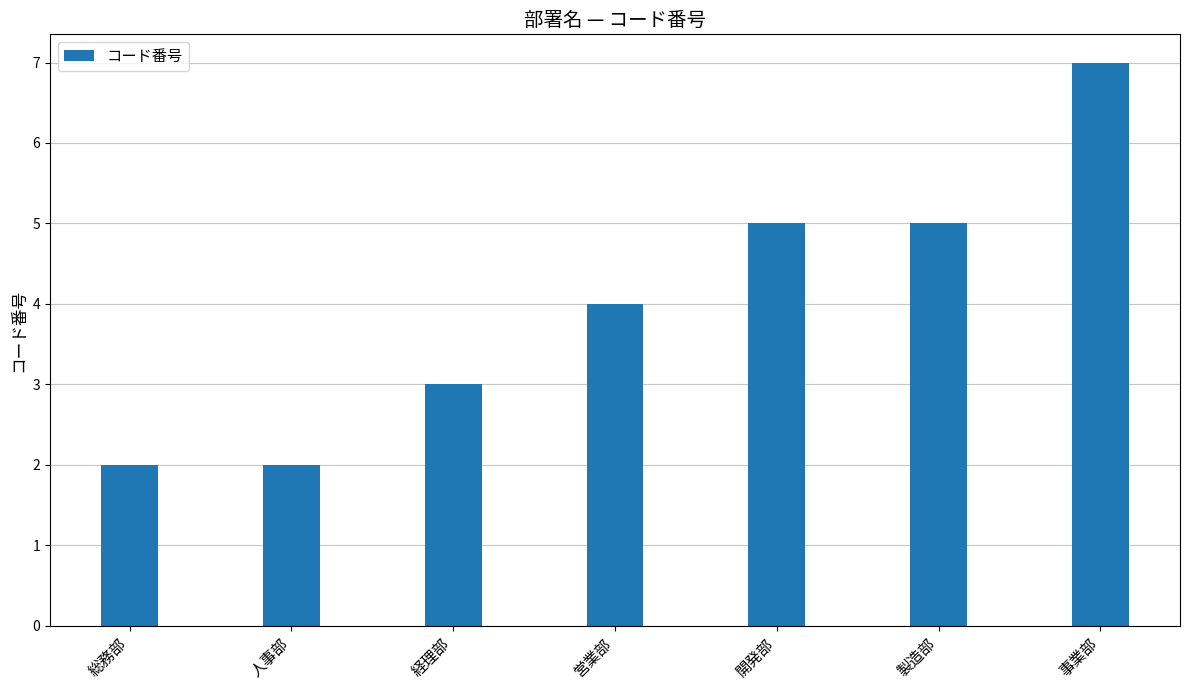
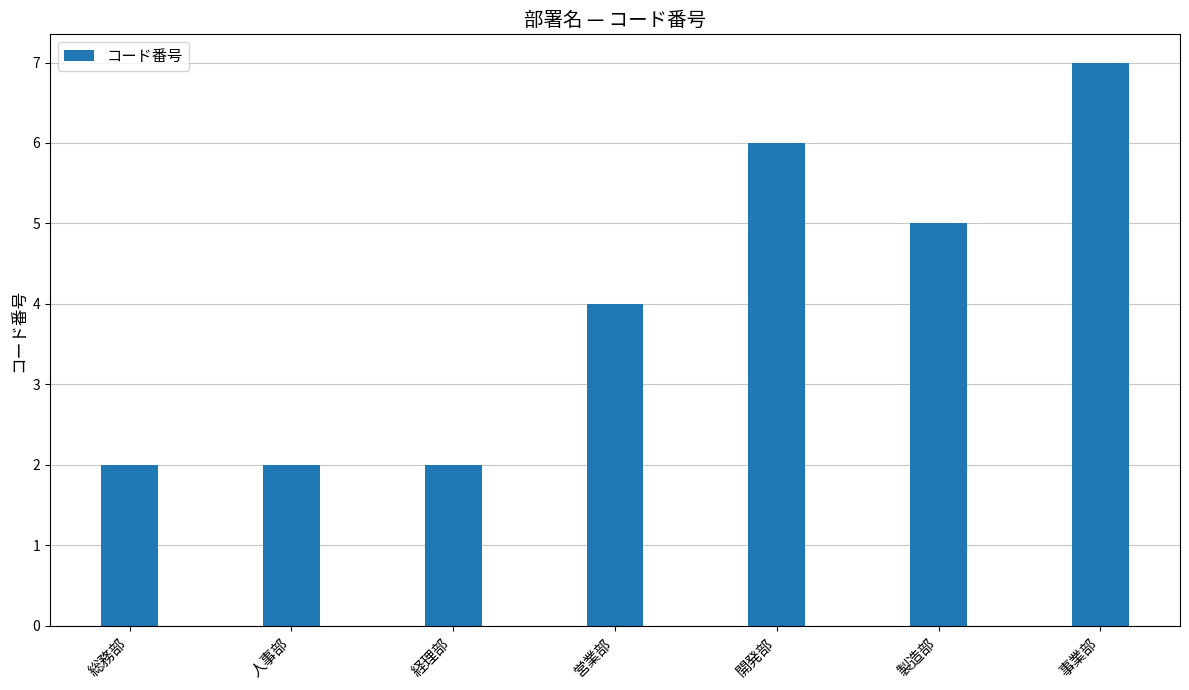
  {
    "総務部": 2,
    "人事部": 2,
-   "経理部": 3,
+   "経理部": 2,
    "営業部": 4,
-   "開発部": 5,
+   "開発部": 6,
    "製造部": 5,
    "事業部": 7
  }
